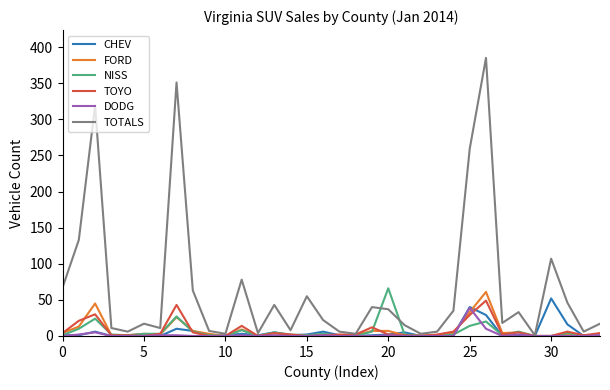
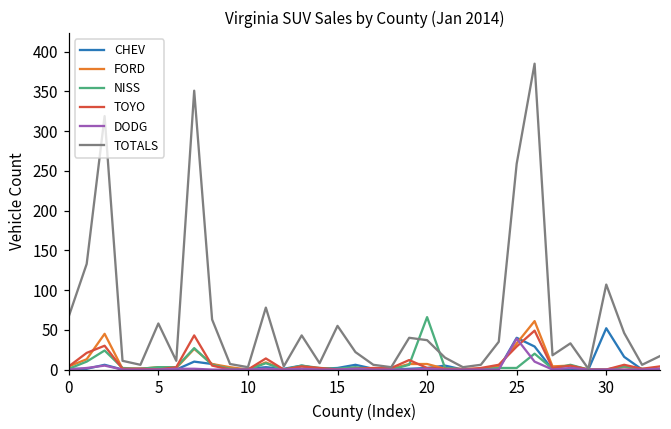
  {
    "CHEV": {
      "30": 50
    },
    "NISS": {
      "20": 70,
-     "25": 10
+     "25": 0
    },
    "TOTALS": {
      "0": 70,
-     "5": 20,
+     "5": 60,
      "15": 60,
      "20": 40,
      "25": 260,
      "30": 110
    }
  }
